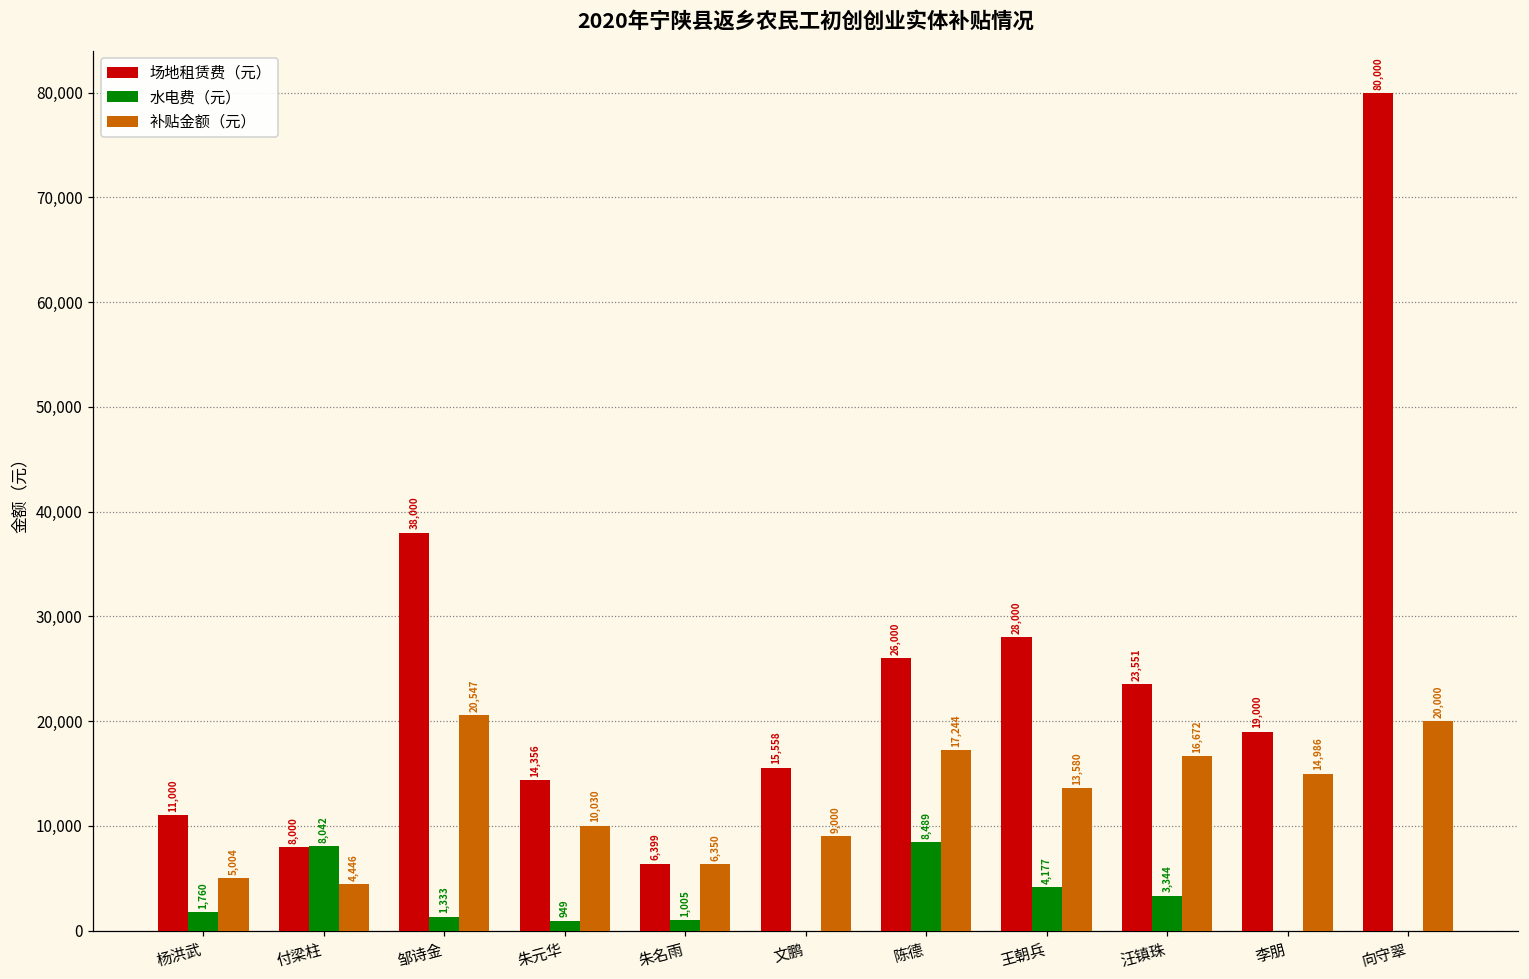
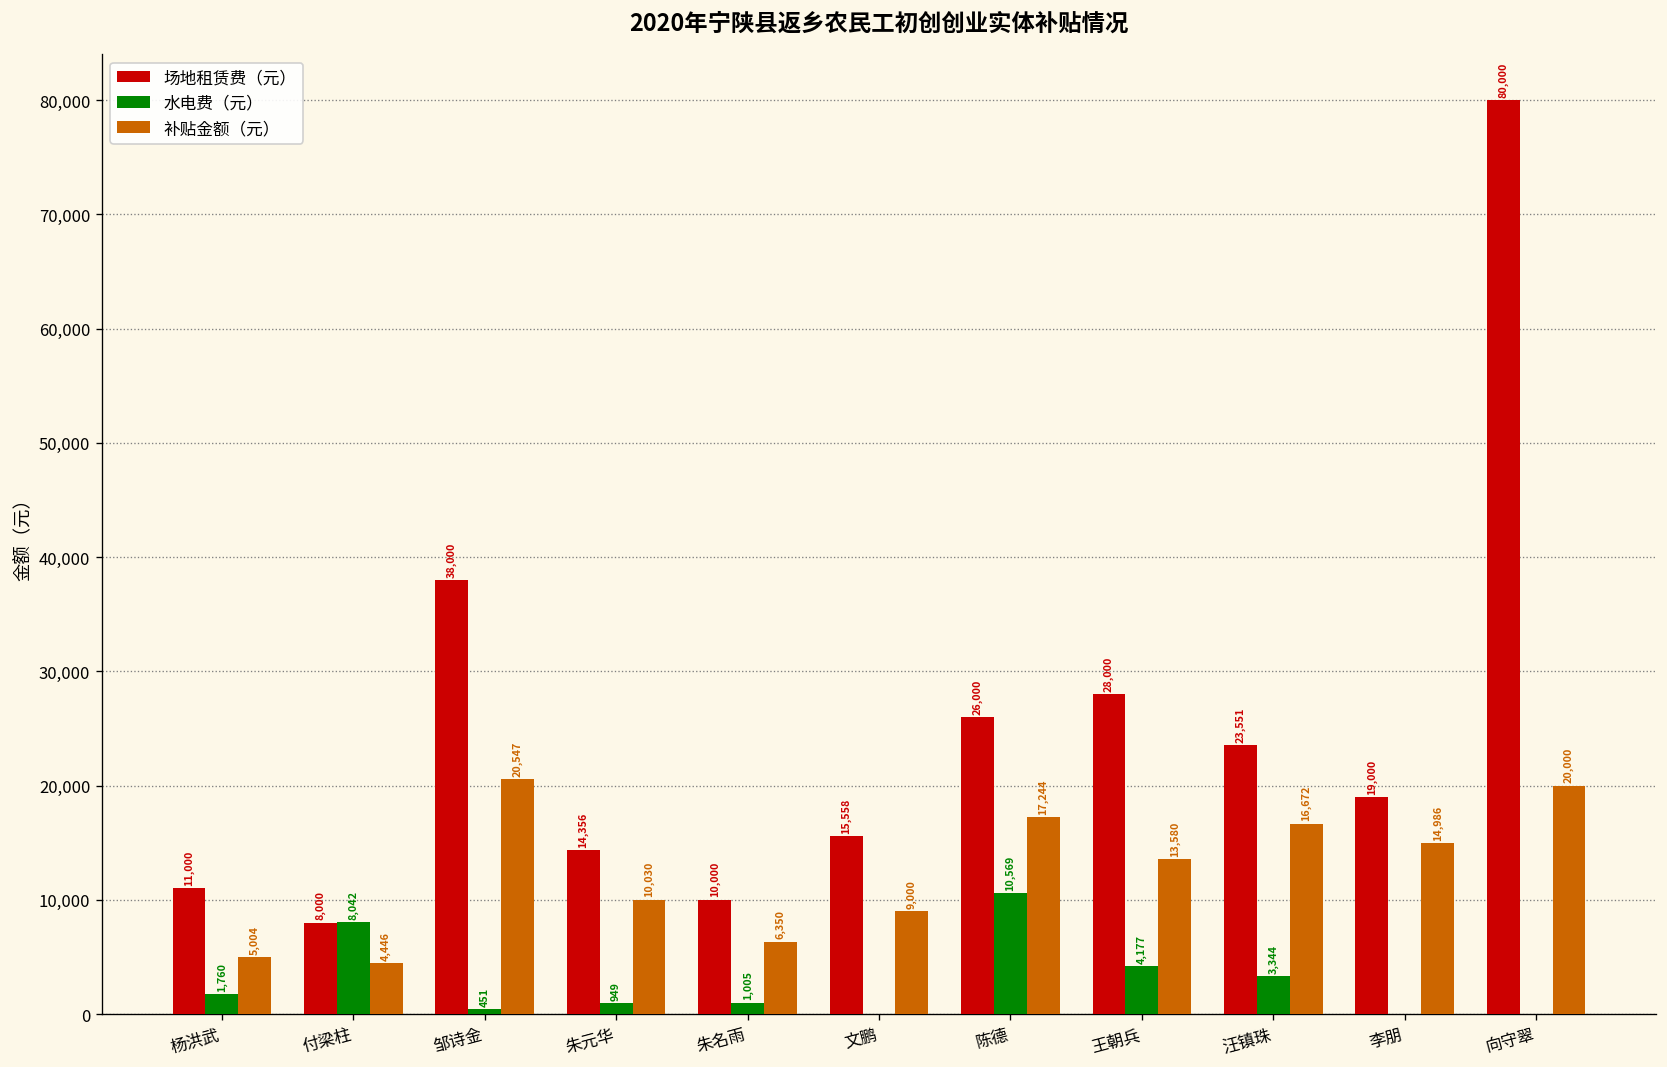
  {
    "场地租赁费（元）": {
      "杨洪武": "11,000",
      "付梁柱": "8,000",
      "邹诗金": "38,000",
      "朱元华": "14,356",
-     "朱名雨": "6,399",
+     "朱名雨": "10,000",
      "文鹏": "15,558",
      "陈德": "26,000",
      "王朝兵": "28,000",
      "汪镇珠": "23,551",
      "李朋": "19,000",
      "向守翠": "80,000"
    },
    "水电费（元）": {
-     "邹诗金": "1,333",
+     "邹诗金": "451",
      "朱名雨": "1,005",
-     "陈德": "8,489",
+     "陈德": "10,569",
      "王朝兵": "4,177"
    },
    "补贴金额（元）": {
      "杨洪武": "5,004",
      "付梁柱": "4,446",
      "朱名雨": "6,350",
      "文鹏": "9,000",
      "陈德": "17,244",
      "汪镇珠": "16,672",
      "李朋": "14,986",
      "向守翠": "20,000"
    }
  }
